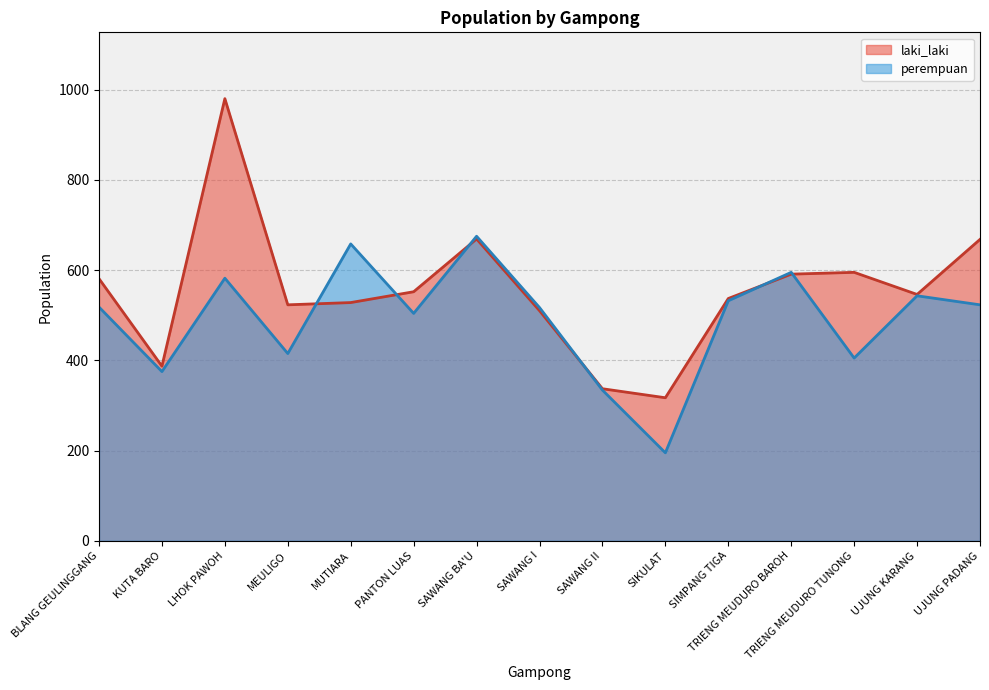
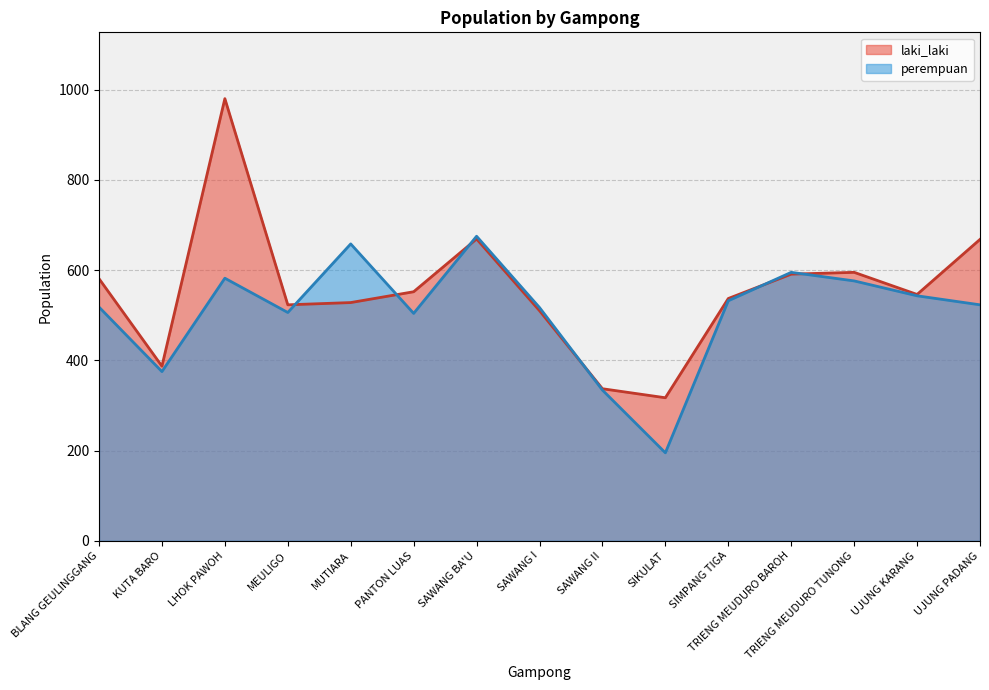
  {
    "laki_laki": {
      "BLANG GEULINGGANG": 580,
      "KUTA BARO": 390,
      "LHOK PAWOH": 980,
      "MEULIGO": 520,
      "MUTIARA": 530,
      "PANTON LUAS": 550,
      "SAWANG BA'U": 670,
      "SAWANG I": 510,
      "SIKULAT": 320,
      "TRIENG MEUDURO TUNONG": 600,
      "UJUNG PADANG": 670
    },
    "perempuan": {
      "BLANG GEULINGGANG": 520,
      "KUTA BARO": 380,
      "LHOK PAWOH": 580,
-     "MEULIGO": 420,
+     "MEULIGO": 510,
      "MUTIARA": 660,
      "PANTON LUAS": 500,
      "SAWANG BA'U": 680,
      "SAWANG I": 520,
      "SIKULAT": 200,
-     "TRIENG MEUDURO TUNONG": 410,
+     "TRIENG MEUDURO TUNONG": 580,
      "UJUNG PADANG": 520
    }
  }
